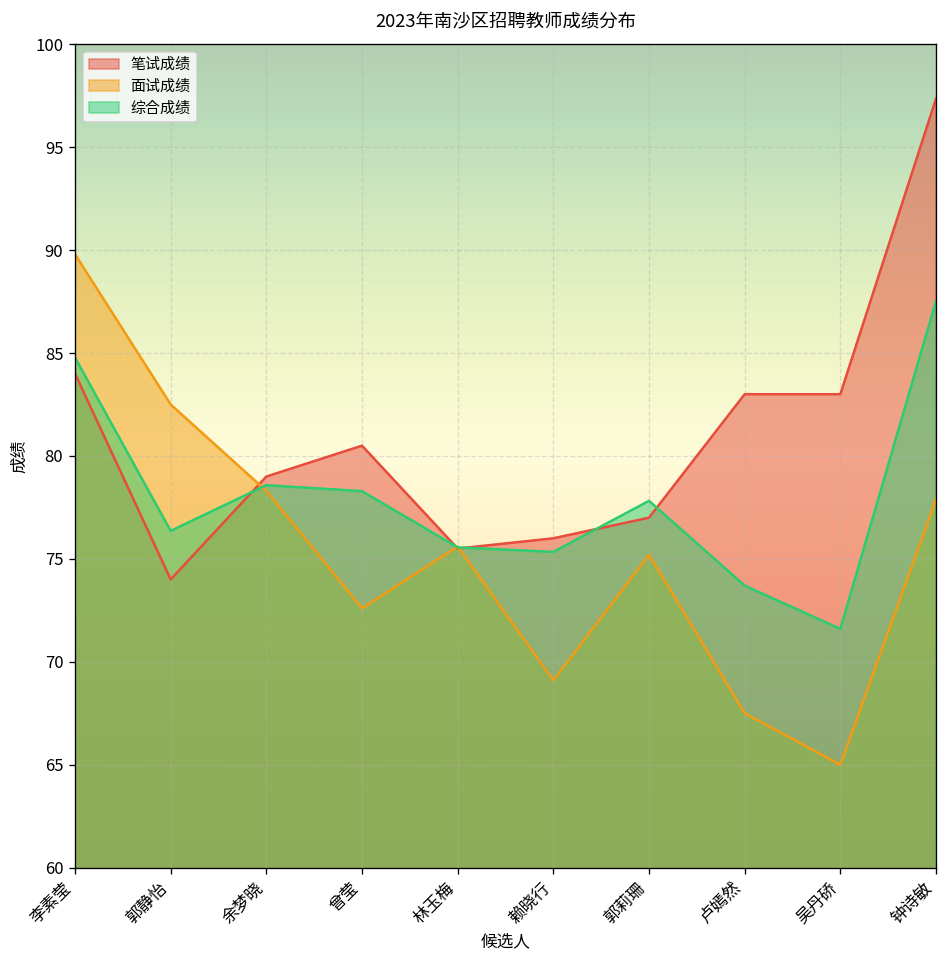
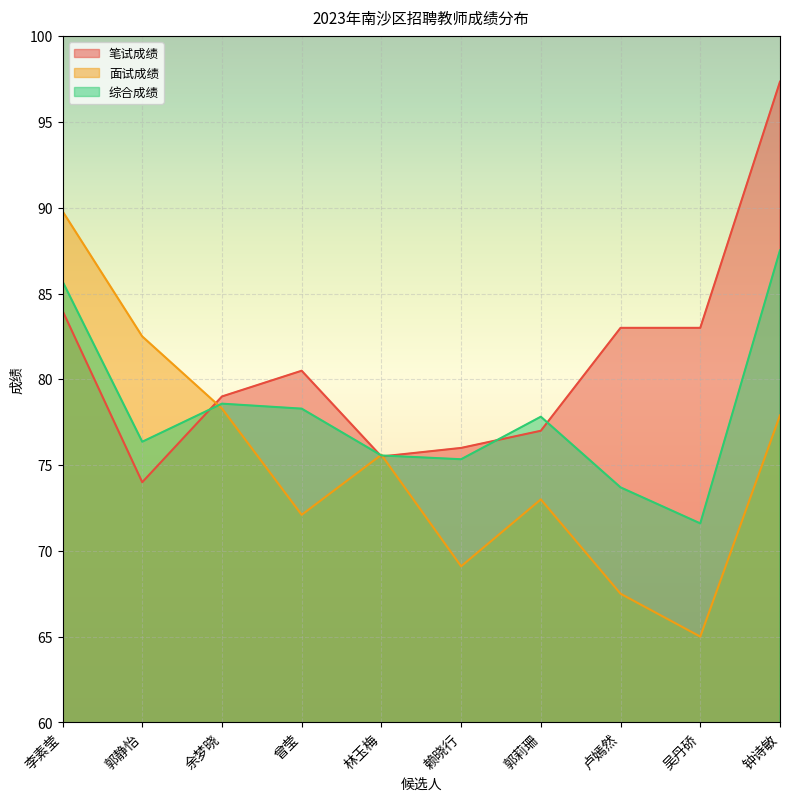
  {
    "笔试成绩": {
      "李素莹": 84.0,
      "郭静怡": 74.0,
      "余梦晓": 79.0,
      "曾莹": 80.5,
      "赖晓行": 76.0,
      "郭莉珊": 77.0,
      "卢嫣然": 83.0,
      "吴丹硚": 83.0,
      "钟诗敏": 97.4
    },
    "面试成绩": {
      "李素莹": 89.8,
      "郭静怡": 82.5,
      "余梦晓": 78.3,
-     "曾莹": 72.6,
+     "曾莹": 72.1,
      "赖晓行": 69.1,
-     "郭莉珊": 75.2,
+     "郭莉珊": 73.0,
      "卢嫣然": 67.5,
      "吴丹硚": 65.0,
      "钟诗敏": 77.9
    },
    "综合成绩": {
-     "李素莹": 84.8,
+     "李素莹": 85.7,
      "郭静怡": 76.4,
      "余梦晓": 78.6,
      "曾莹": 78.3,
      "赖晓行": 75.3,
      "郭莉珊": 77.8,
      "卢嫣然": 73.7,
      "吴丹硚": 71.6,
      "钟诗敏": 87.5
    }
  }
